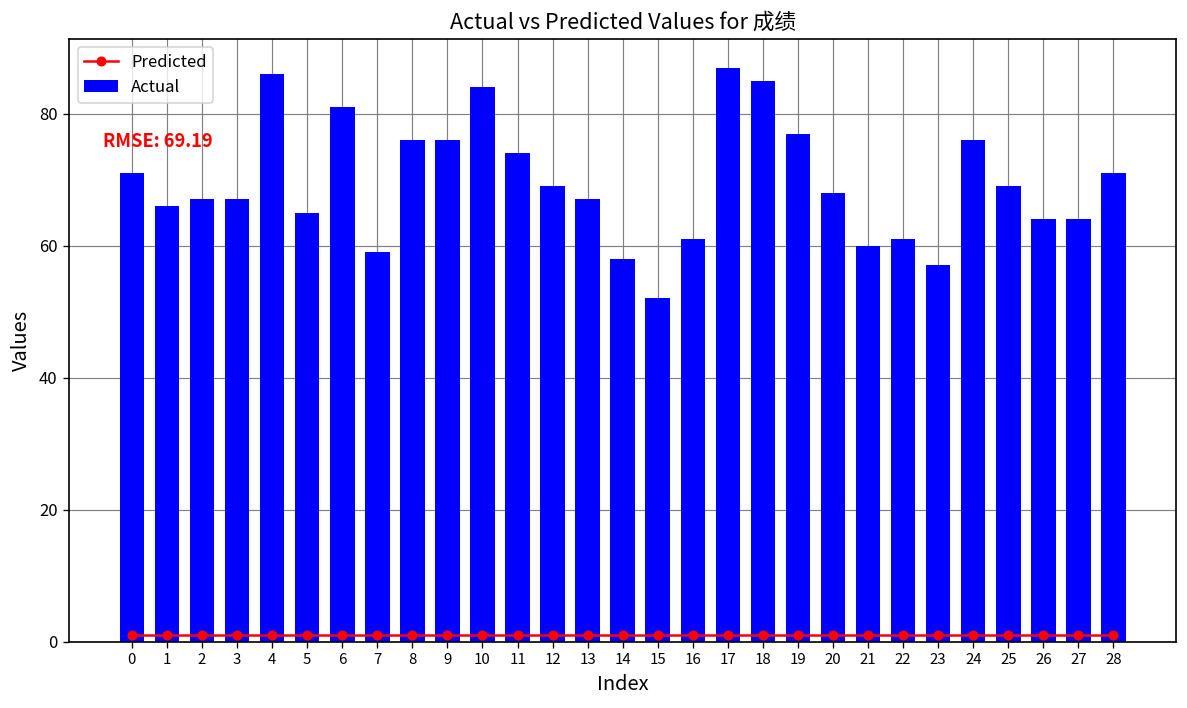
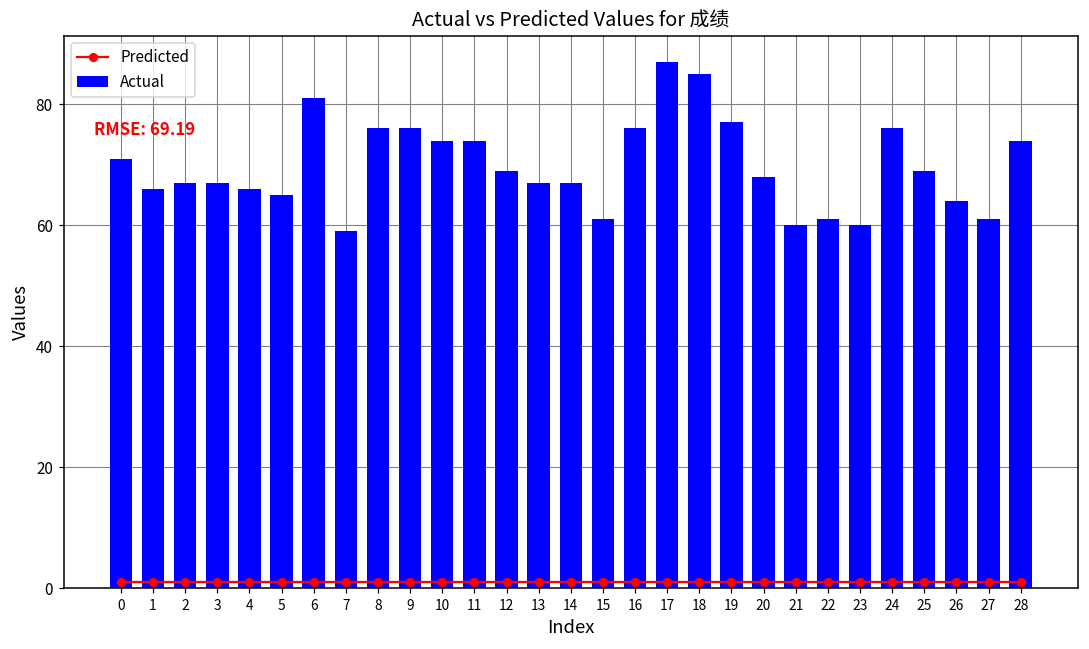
  {
    "Predicted": {
      "0": 1,
      "1": 1,
      "2": 1,
      "3": 1,
      "4": 1,
      "5": 1,
      "6": 1,
      "7": 1,
      "8": 1,
      "9": 1,
      "10": 1,
      "11": 1,
      "12": 1,
      "13": 1,
      "14": 1,
      "15": 1,
      "16": 1,
      "17": 1,
      "18": 1,
      "19": 1,
      "20": 1,
      "21": 1,
      "22": 1,
      "23": 1,
      "24": 1,
      "25": 1,
      "26": 1,
      "27": 1,
      "28": 1
    },
    "Actual": {
      "1": 66,
      "2": 67,
      "3": 67,
-     "4": 86,
+     "4": 66,
      "5": 65,
      "6": 81,
      "7": 59,
      "8": 76,
      "9": 76,
-     "10": 84,
+     "10": 74,
      "11": 74,
      "12": 69,
      "13": 67,
-     "14": 58,
-     "15": 52,
-     "16": 61,
+     "14": 67,
+     "15": 61,
+     "16": 76,
      "17": 87,
      "18": 85,
      "19": 77,
      "20": 68,
      "21": 60,
      "22": 61,
-     "23": 57,
+     "23": 60,
      "24": 76,
      "25": 69,
      "26": 64,
-     "27": 64,
-     "28": 71
+     "27": 61,
+     "28": 74
    }
  }
